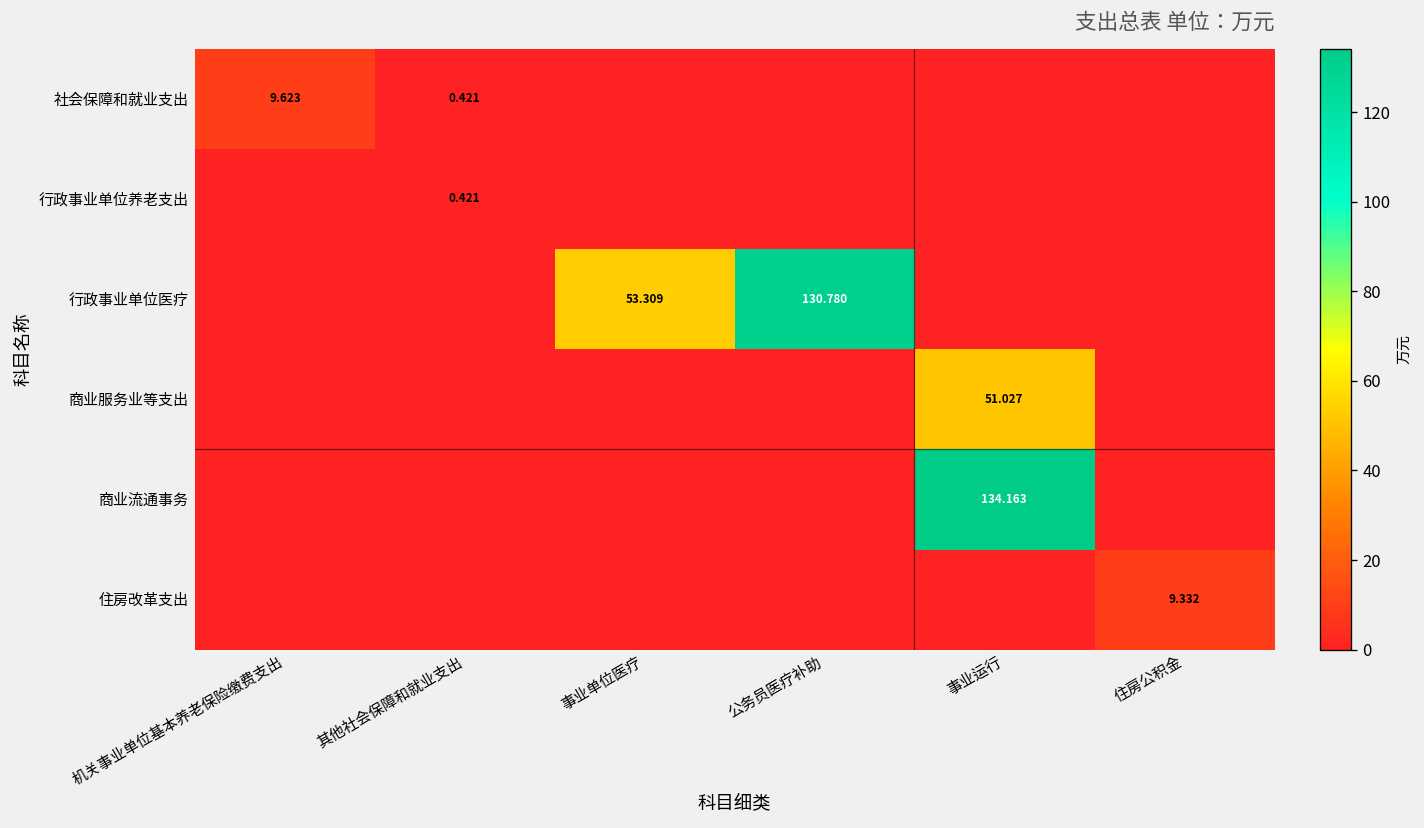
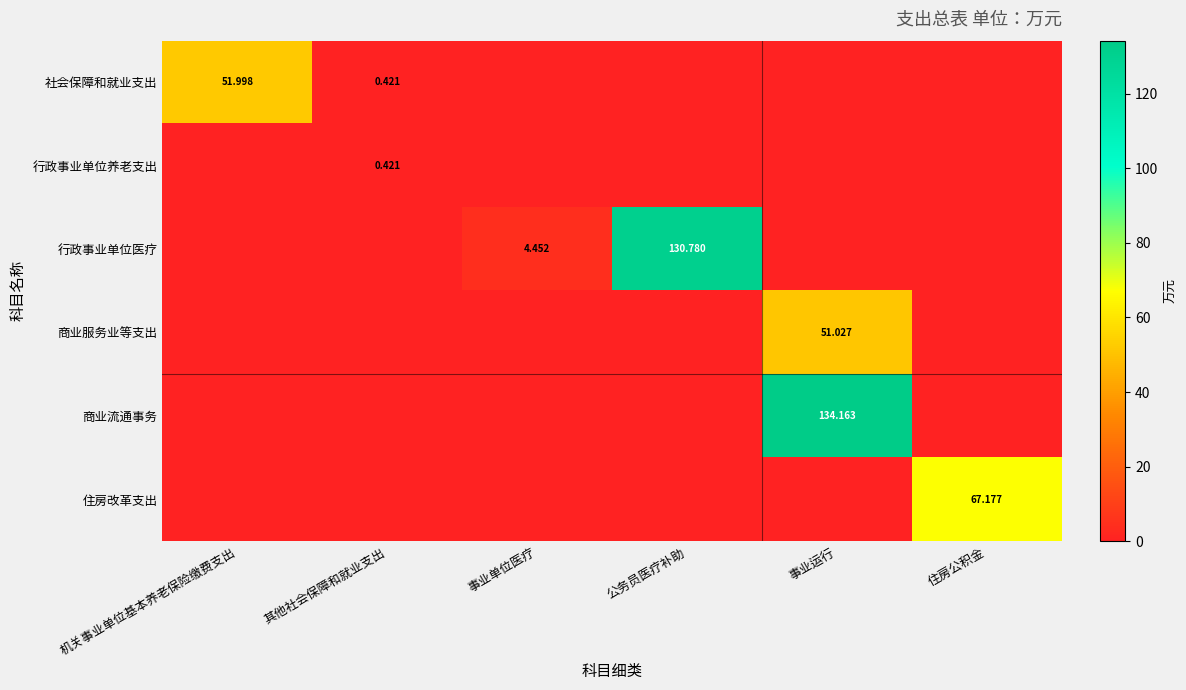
  {
    "社会保障和就业支出": {
-     "机关事业单位基本养老保险缴费支出": 9.623,
+     "机关事业单位基本养老保险缴费支出": 51.998,
      "其他社会保障和就业支出": 0.421
    },
    "行政事业单位养老支出": {
      "其他社会保障和就业支出": 0.421
    },
    "行政事业单位医疗": {
-     "事业单位医疗": 53.309,
+     "事业单位医疗": 4.452,
      "公务员医疗补助": 130.780
    },
    "商业服务业等支出": {
      "事业运行": 51.027
    },
    "商业流通事务": {
      "事业运行": 134.163
    },
    "住房改革支出": {
-     "住房公积金": 9.332
+     "住房公积金": 67.177
    }
  }
